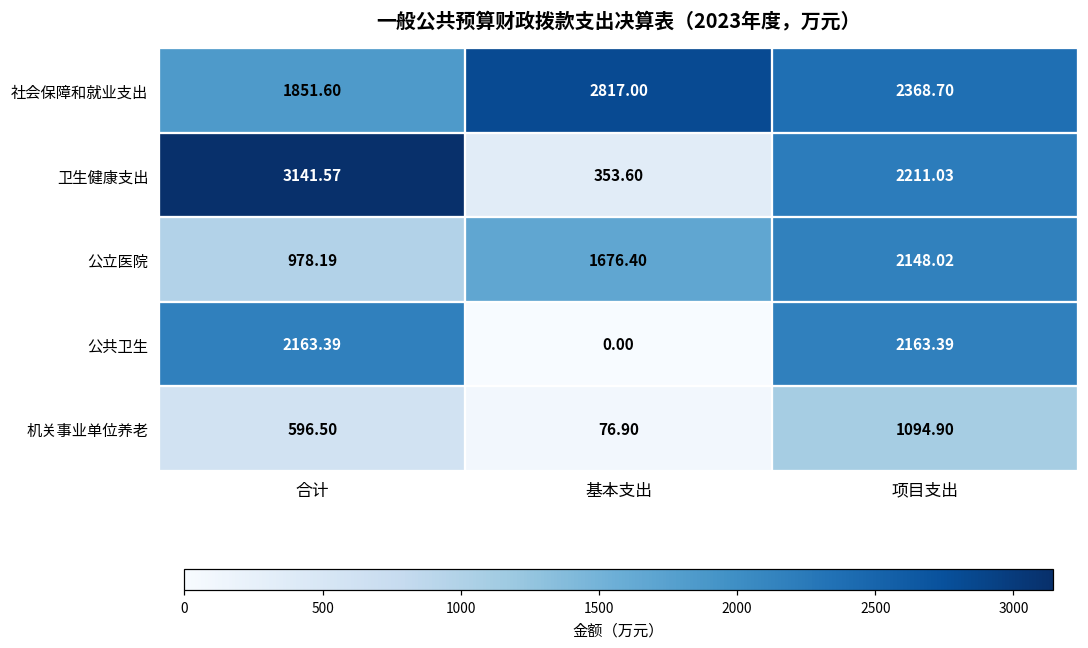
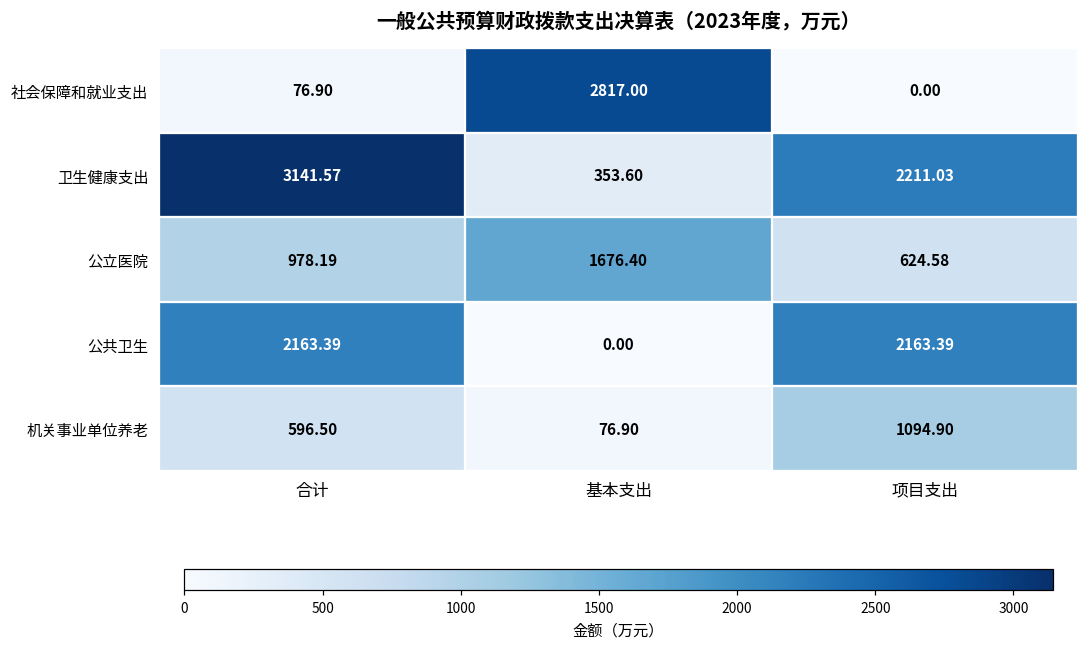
  {
    "社会保障和就业支出": {
-     "合计": 1851.60,
+     "合计": 76.90,
      "基本支出": 2817.00,
-     "项目支出": 2368.70
+     "项目支出": 0.00
    },
    "卫生健康支出": {
      "合计": 3141.57,
      "基本支出": 353.60,
      "项目支出": 2211.03
    },
    "公立医院": {
      "合计": 978.19,
      "基本支出": 1676.40,
-     "项目支出": 2148.02
+     "项目支出": 624.58
    },
    "公共卫生": {
      "合计": 2163.39,
      "基本支出": 0.00,
      "项目支出": 2163.39
    },
    "机关事业单位养老": {
      "合计": 596.50,
      "基本支出": 76.90,
      "项目支出": 1094.90
    }
  }
